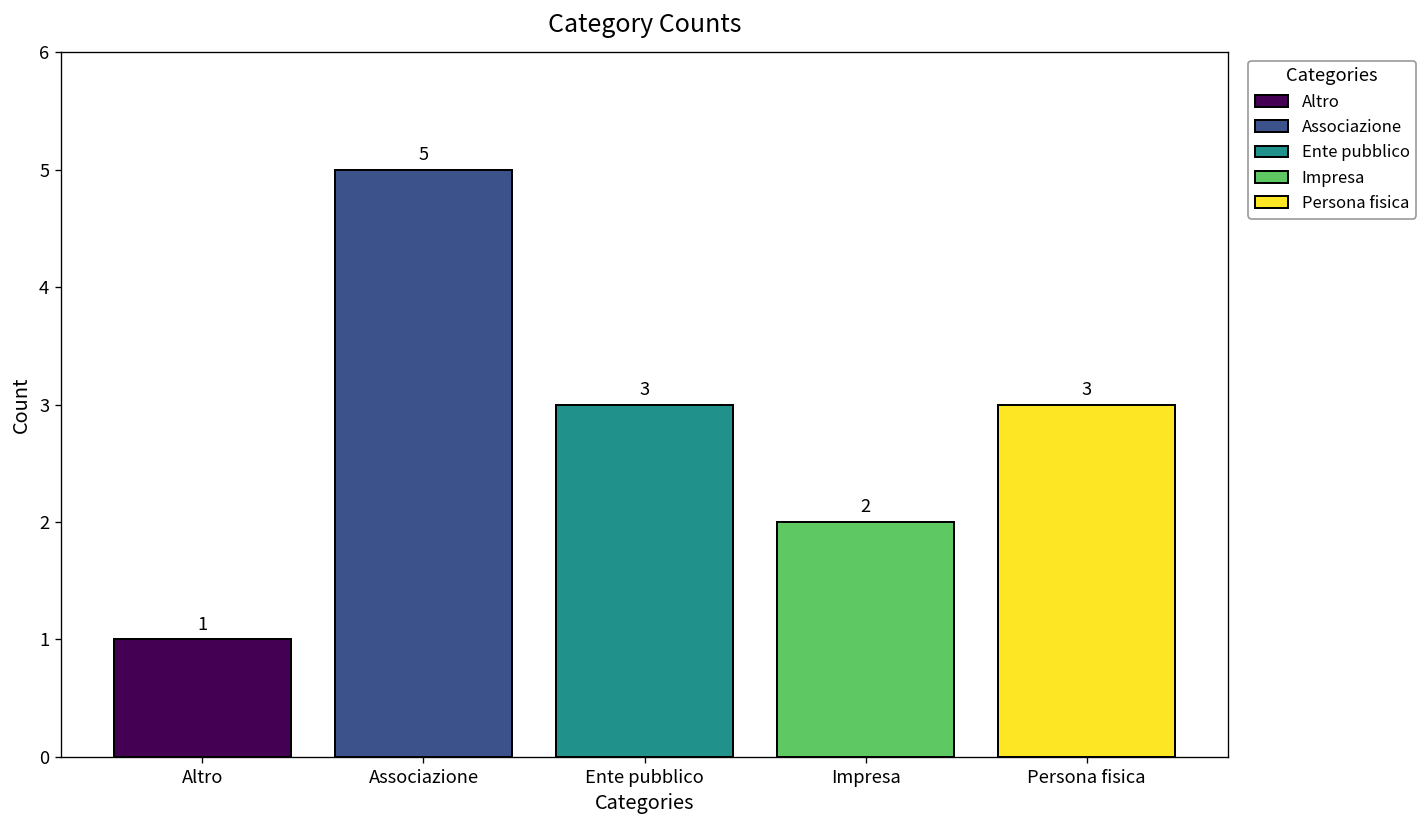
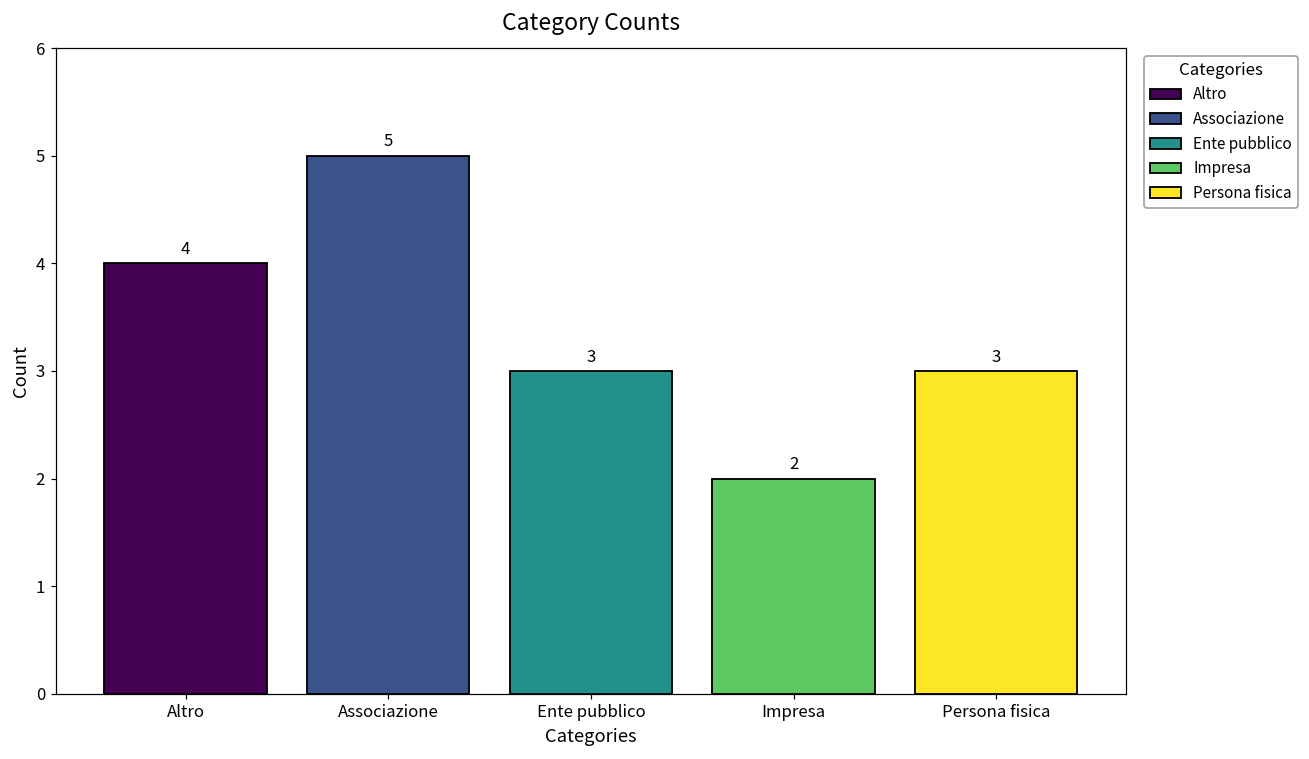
  {
-   "Altro": 1,
+   "Altro": 4,
    "Associazione": 5,
    "Ente pubblico": 3,
    "Impresa": 2,
    "Persona fisica": 3
  }
